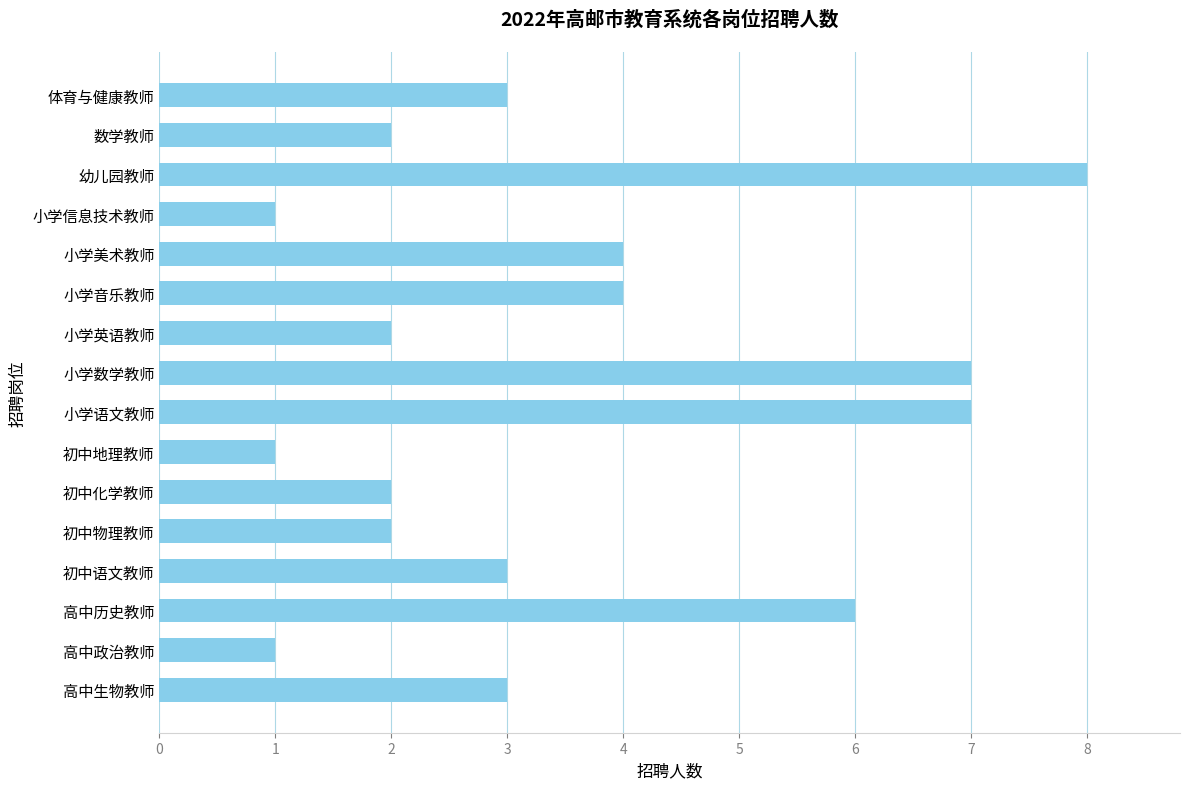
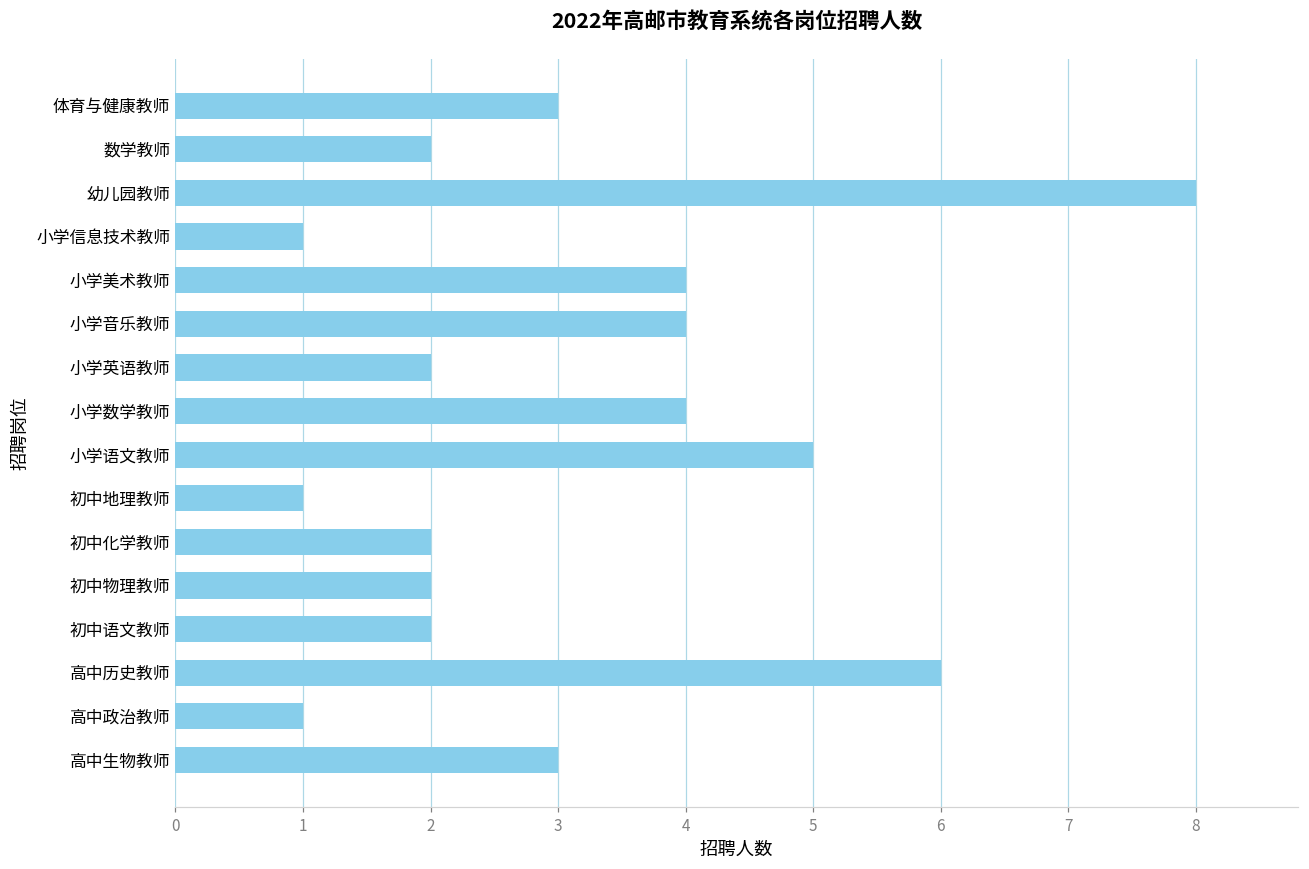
  {
    "体育与健康教师": 3,
    "数学教师": 2,
    "幼儿园教师": 8,
    "小学信息技术教师": 1,
    "小学美术教师": 4,
    "小学音乐教师": 4,
    "小学英语教师": 2,
-   "小学数学教师": 7,
-   "小学语文教师": 7,
+   "小学数学教师": 4,
+   "小学语文教师": 5,
    "初中地理教师": 1,
    "初中化学教师": 2,
    "初中物理教师": 2,
-   "初中语文教师": 3,
+   "初中语文教师": 2,
    "高中历史教师": 6,
    "高中政治教师": 1,
    "高中生物教师": 3
  }
